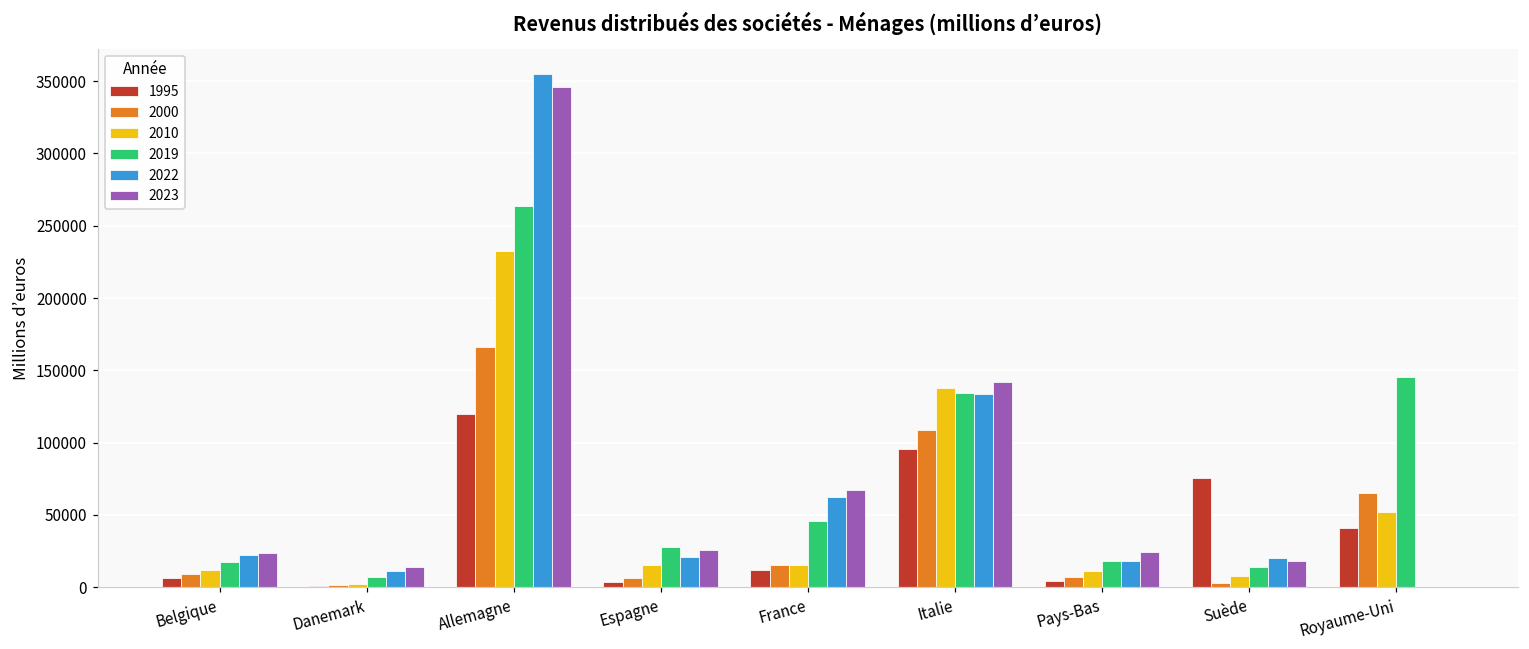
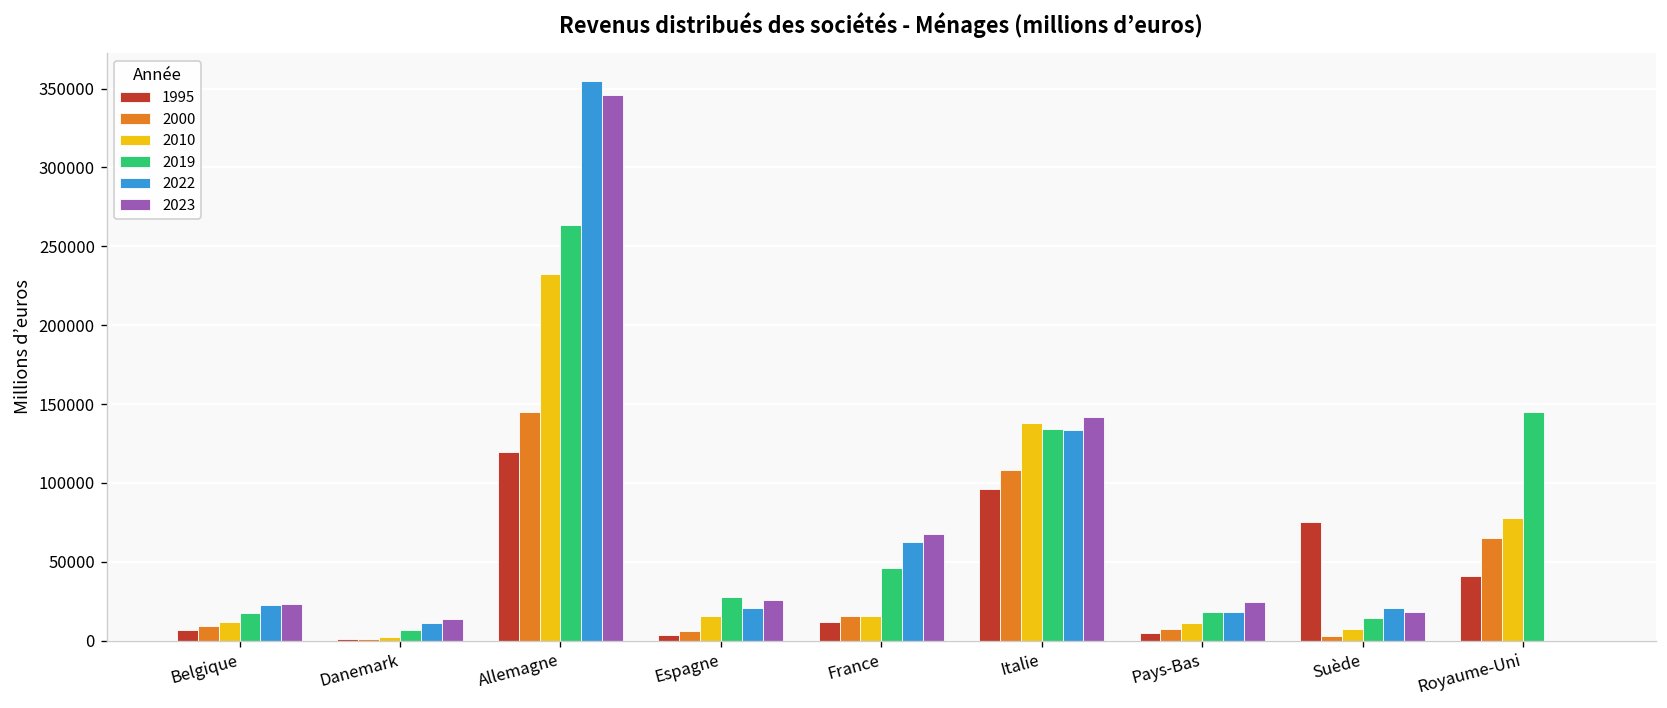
  {
    "1995": {
      "Belgique": 7000,
      "Allemagne": 120000,
      "Espagne": 4000,
      "France": 12000,
      "Italie": 96000,
      "Pays-Bas": 5000,
      "Suède": 75000,
      "Royaume-Uni": 41000
    },
    "2000": {
      "Belgique": 9000,
-     "Allemagne": 166000,
+     "Allemagne": 145000,
      "Espagne": 6000,
      "France": 16000,
      "Italie": 108000,
      "Pays-Bas": 7000,
      "Suède": 3000,
      "Royaume-Uni": 65000
    },
    "2010": {
      "Belgique": 12000,
      "Danemark": 2000,
      "Allemagne": 233000,
      "Espagne": 16000,
      "France": 16000,
      "Italie": 138000,
      "Pays-Bas": 11000,
      "Suède": 8000,
-     "Royaume-Uni": 52000
+     "Royaume-Uni": 78000
    },
    "2019": {
      "Belgique": 17000,
      "Danemark": 7000,
      "Allemagne": 264000,
      "Espagne": 28000,
      "France": 46000,
      "Italie": 134000,
      "Pays-Bas": 18000,
      "Suède": 14000,
      "Royaume-Uni": 145000
    },
    "2022": {
      "Belgique": 23000,
      "Danemark": 11000,
      "Allemagne": 355000,
      "Espagne": 21000,
      "France": 63000,
      "Italie": 134000,
      "Pays-Bas": 18000,
      "Suède": 20000,
      "Royaume-Uni": 0
    },
    "2023": {
      "Belgique": 23000,
      "Danemark": 14000,
      "Allemagne": 346000,
      "Espagne": 26000,
      "France": 68000,
      "Italie": 142000,
      "Pays-Bas": 24000,
      "Suède": 18000,
      "Royaume-Uni": 0
    }
  }
